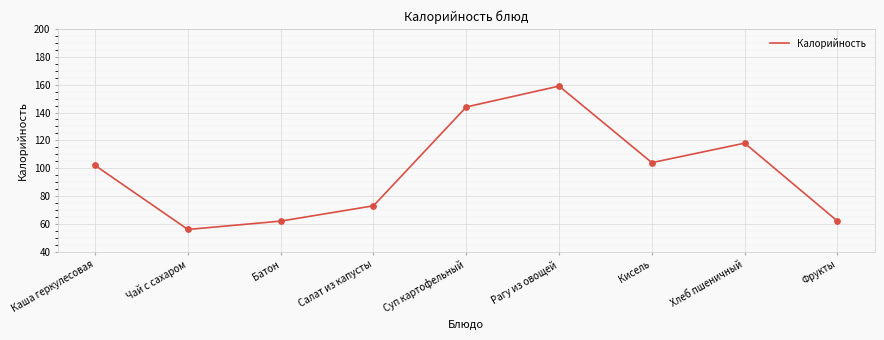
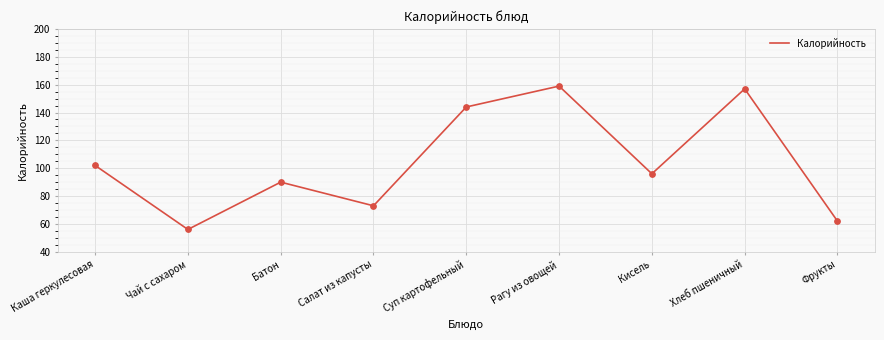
  {
    "Каша геркулесовая": 102,
    "Чай с сахаром": 56,
-   "Батон": 62,
+   "Батон": 90,
    "Салат из капусты": 73,
    "Суп картофельный": 144,
    "Рагу из овощей": 159,
-   "Кисель": 104,
-   "Хлеб пшеничный": 118,
+   "Кисель": 96,
+   "Хлеб пшеничный": 157,
    "Фрукты": 62
  }
